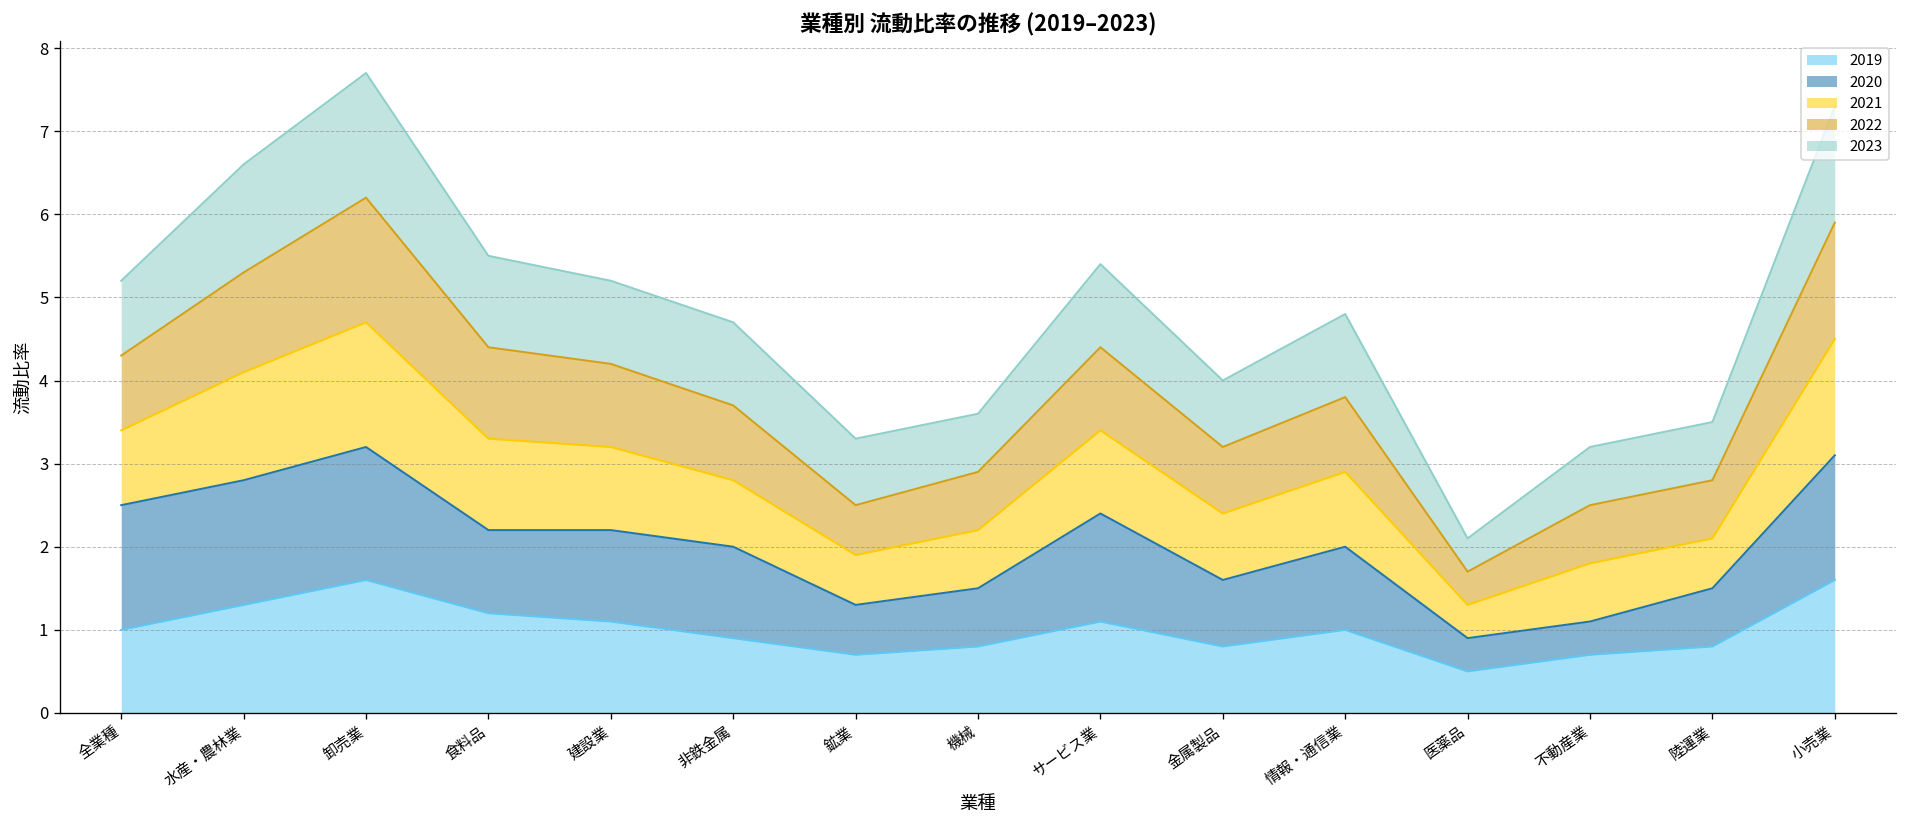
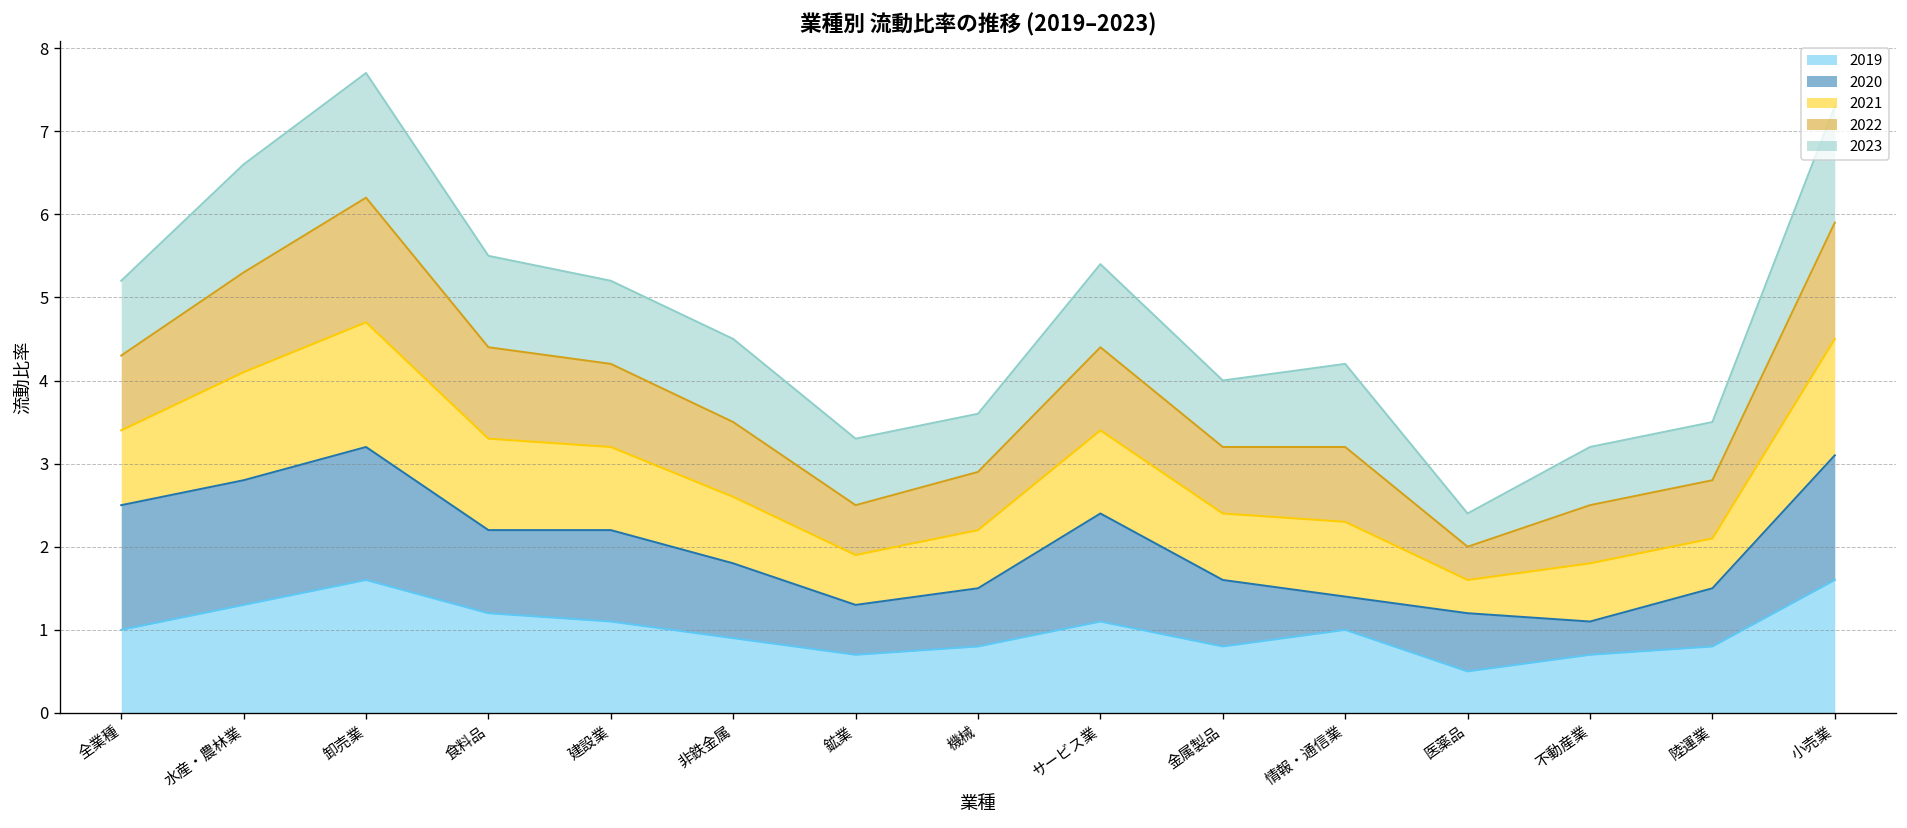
  {
    "2020": {
      "全業種": 1.5,
      "水産・農林業": 1.5,
      "卸売業": 1.6,
      "食料品": 1.0,
      "建設業": 1.1,
-     "非鉄金属": 1.1,
+     "非鉄金属": 0.9,
      "鉱業": 0.6,
      "機械": 0.7,
      "サービス業": 1.3,
      "金属製品": 0.8,
-     "情報・通信業": 1.0,
-     "医薬品": 0.4,
+     "情報・通信業": 0.4,
+     "医薬品": 0.7,
      "不動産業": 0.4,
      "陸運業": 0.7,
      "小売業": 1.5
    }
  }
